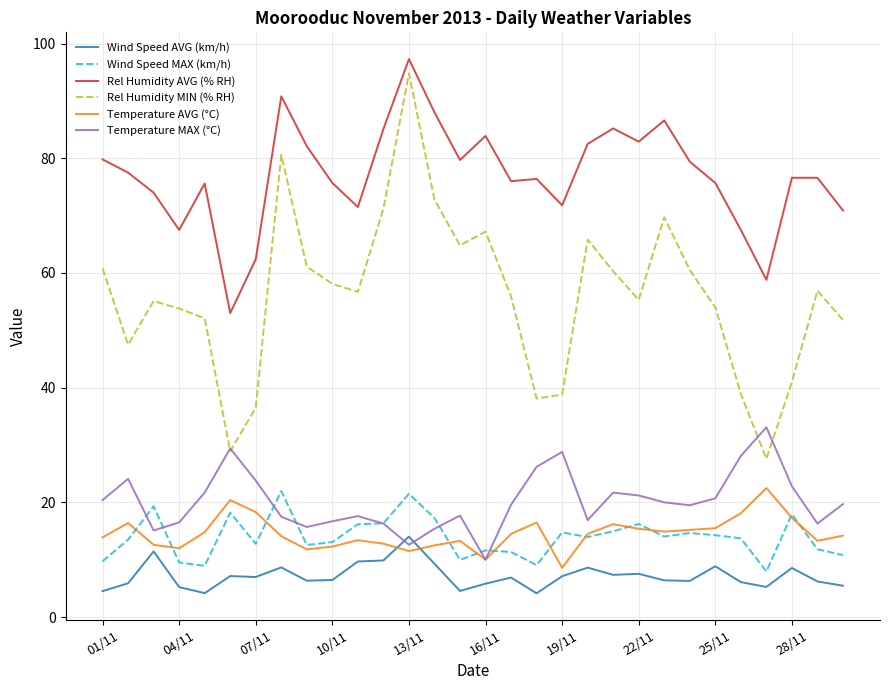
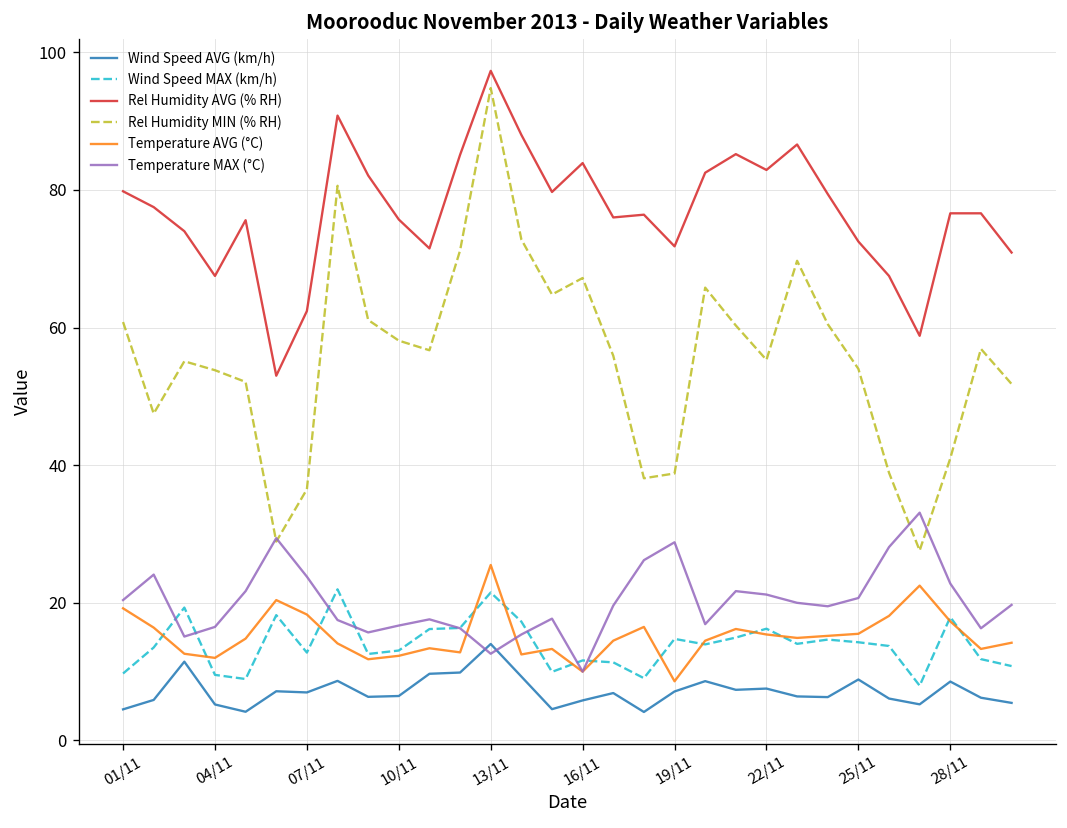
  {
    "Wind Speed AVG (km/h)": {
      "01/11": 5,
      "04/11": 5,
      "07/11": 7,
      "10/11": 6,
      "13/11": 14,
      "16/11": 6,
      "19/11": 7,
      "22/11": 8,
      "25/11": 9,
      "28/11": 9
    },
    "Wind Speed MAX (km/h)": {
      "01/11": 10,
      "04/11": 10,
      "07/11": 13,
      "10/11": 13,
      "13/11": 22,
      "16/11": 12,
      "19/11": 15,
      "22/11": 16,
      "25/11": 14,
      "28/11": 18
    },
    "Rel Humidity AVG (% RH)": {
      "01/11": 80,
      "04/11": 68,
      "07/11": 62,
      "10/11": 76,
      "13/11": 97,
      "16/11": 84,
      "19/11": 72,
      "22/11": 83,
-     "25/11": 76,
+     "25/11": 73,
      "28/11": 77
    },
    "Rel Humidity MIN (% RH)": {
      "01/11": 61,
      "04/11": 54,
      "07/11": 37,
      "10/11": 58,
      "13/11": 95,
      "16/11": 67,
      "19/11": 39,
      "22/11": 55,
      "25/11": 54,
      "28/11": 41
    },
    "Temperature AVG (°C)": {
-     "01/11": 14,
+     "01/11": 19,
      "04/11": 12,
      "07/11": 18,
      "10/11": 12,
-     "13/11": 12,
+     "13/11": 26,
      "19/11": 9,
      "22/11": 15,
      "25/11": 16,
      "28/11": 17
    },
    "Temperature MAX (°C)": {
      "01/11": 20,
      "04/11": 17,
      "07/11": 24,
      "10/11": 17,
      "13/11": 13,
      "19/11": 29,
      "22/11": 21,
      "25/11": 21,
      "28/11": 23
    }
  }
